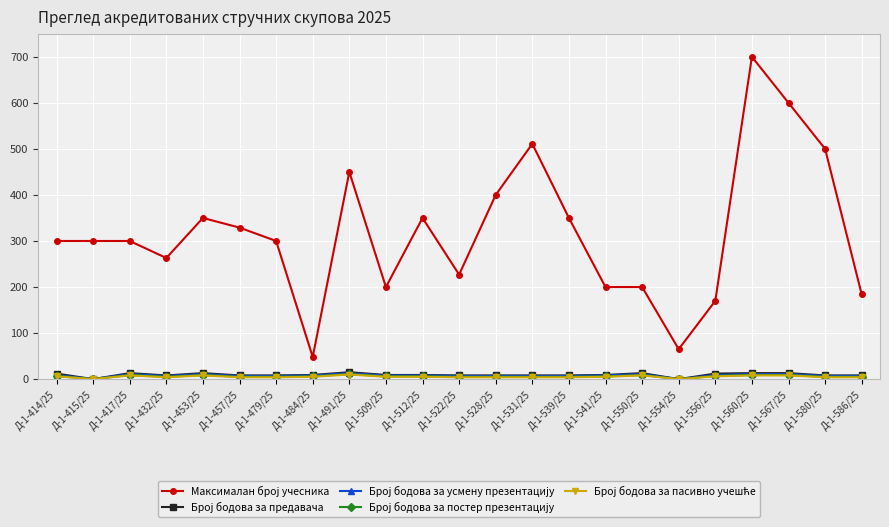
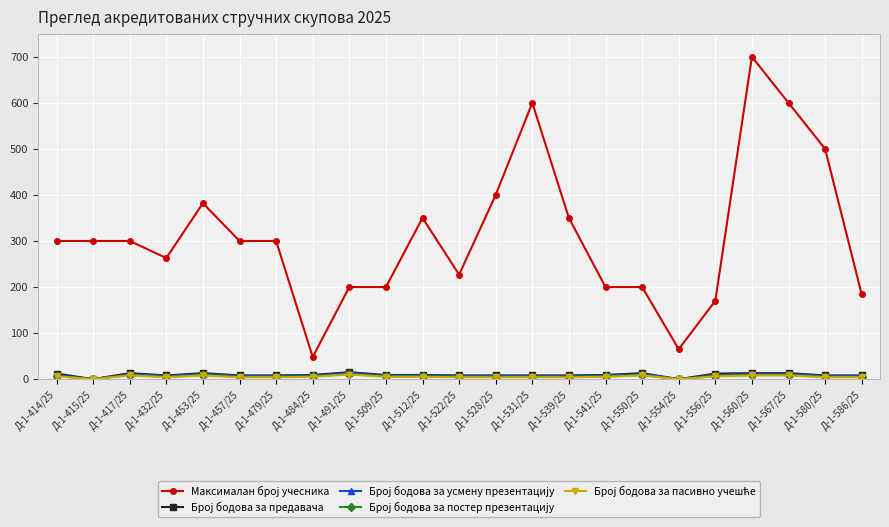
  {
    "Максималан број учесника": {
      "Д-1-414/25": 300,
      "Д-1-415/25": 300,
      "Д-1-417/25": 300,
      "Д-1-432/25": 260,
-     "Д-1-453/25": 350,
-     "Д-1-457/25": 330,
+     "Д-1-453/25": 380,
+     "Д-1-457/25": 300,
      "Д-1-479/25": 300,
      "Д-1-484/25": 50,
-     "Д-1-491/25": 450,
+     "Д-1-491/25": 200,
      "Д-1-509/25": 200,
      "Д-1-512/25": 350,
      "Д-1-522/25": 230,
      "Д-1-528/25": 400,
-     "Д-1-531/25": 510,
+     "Д-1-531/25": 600,
      "Д-1-539/25": 350,
      "Д-1-541/25": 200,
      "Д-1-550/25": 200,
      "Д-1-554/25": 70,
      "Д-1-556/25": 170,
      "Д-1-560/25": 700,
      "Д-1-567/25": 600,
      "Д-1-580/25": 500,
      "Д-1-586/25": 180
    }
  }
